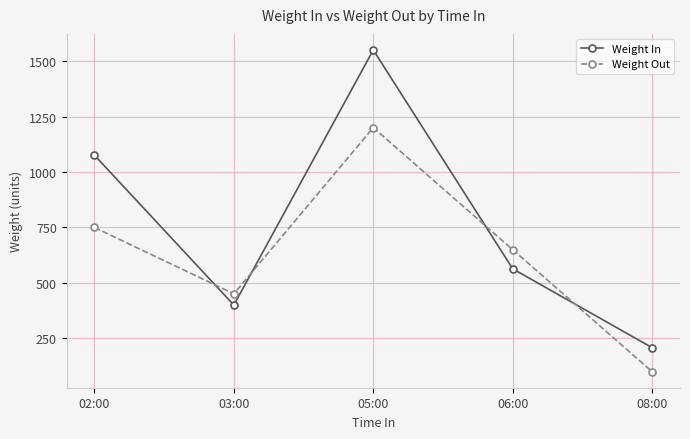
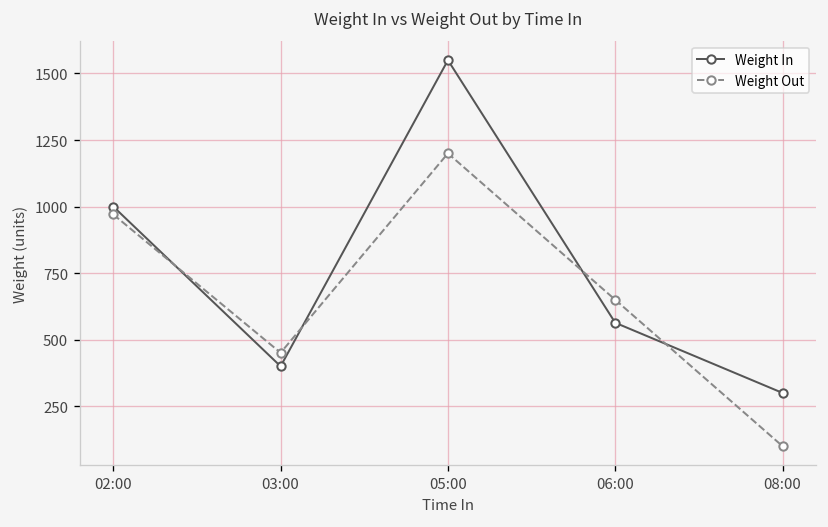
  {
    "Weight In": {
-     "02:00": 1080,
+     "02:00": 1000,
      "03:00": 400,
      "05:00": 1550,
      "06:00": 560,
-     "08:00": 210
+     "08:00": 300
    },
    "Weight Out": {
-     "02:00": 750,
+     "02:00": 970,
      "03:00": 450,
      "05:00": 1200,
      "06:00": 650,
      "08:00": 100
    }
  }
